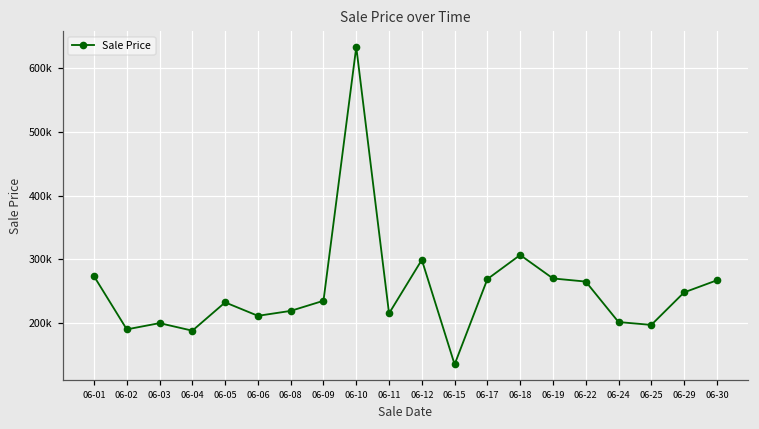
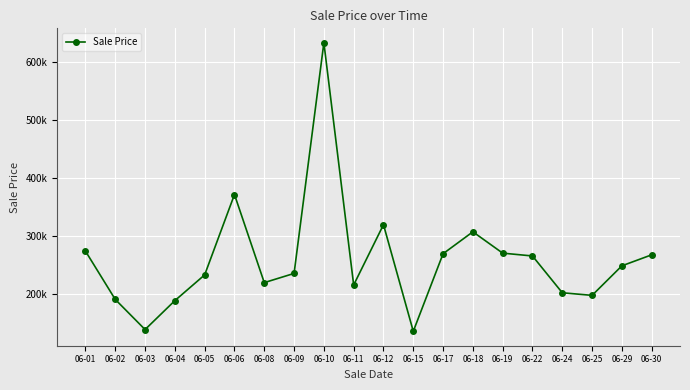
  {
    "06-01": 270000,
    "06-02": 190000,
-   "06-03": 200000,
+   "06-03": 140000,
    "06-04": 190000,
    "06-05": 230000,
-   "06-06": 210000,
+   "06-06": 370000,
    "06-08": 220000,
    "06-09": 230000,
    "06-10": 630000,
    "06-11": 220000,
-   "06-12": 300000,
+   "06-12": 320000,
    "06-15": 140000,
    "06-17": 270000,
    "06-18": 310000,
    "06-19": 270000,
    "06-22": 270000,
    "06-24": 200000,
    "06-25": 200000,
    "06-29": 250000,
    "06-30": 270000
  }
